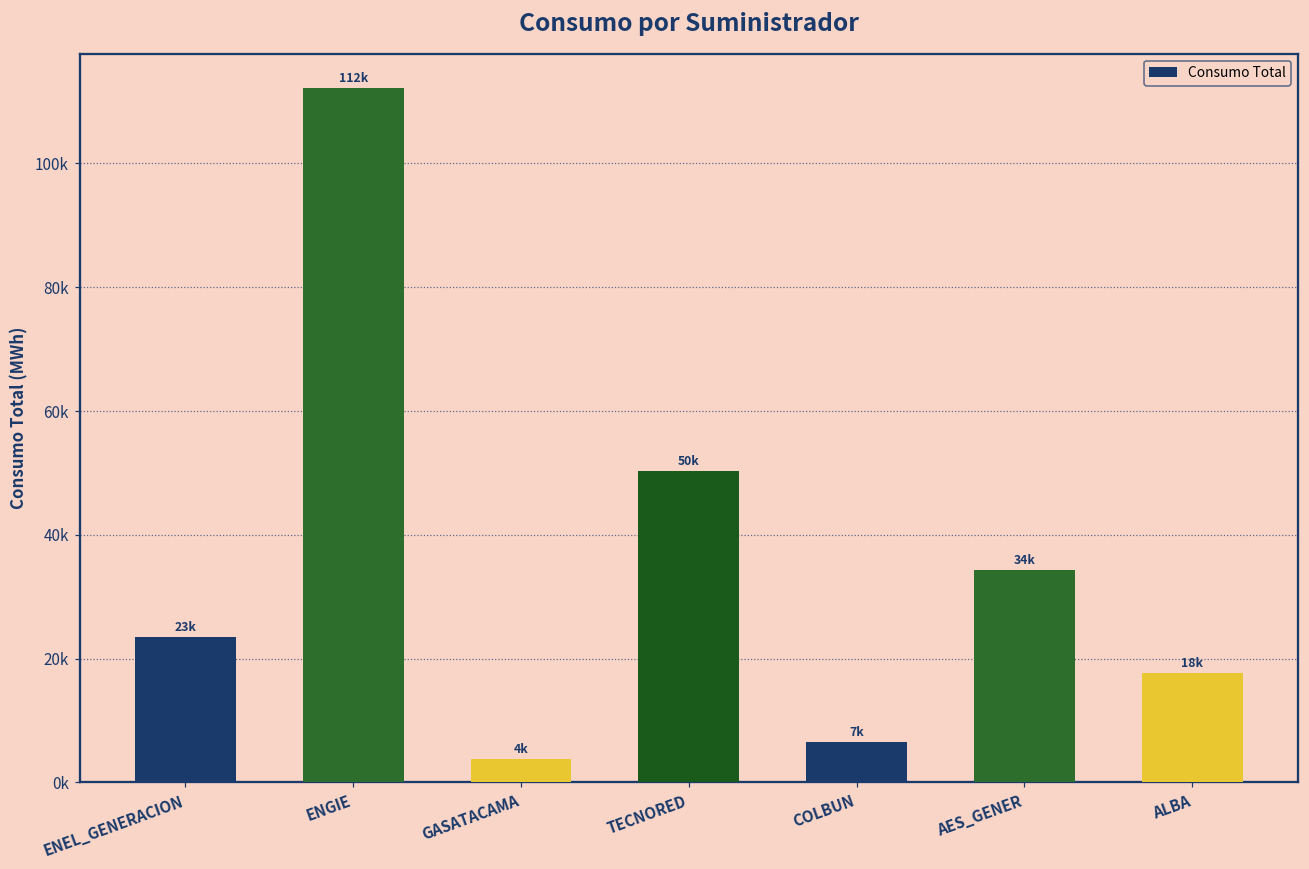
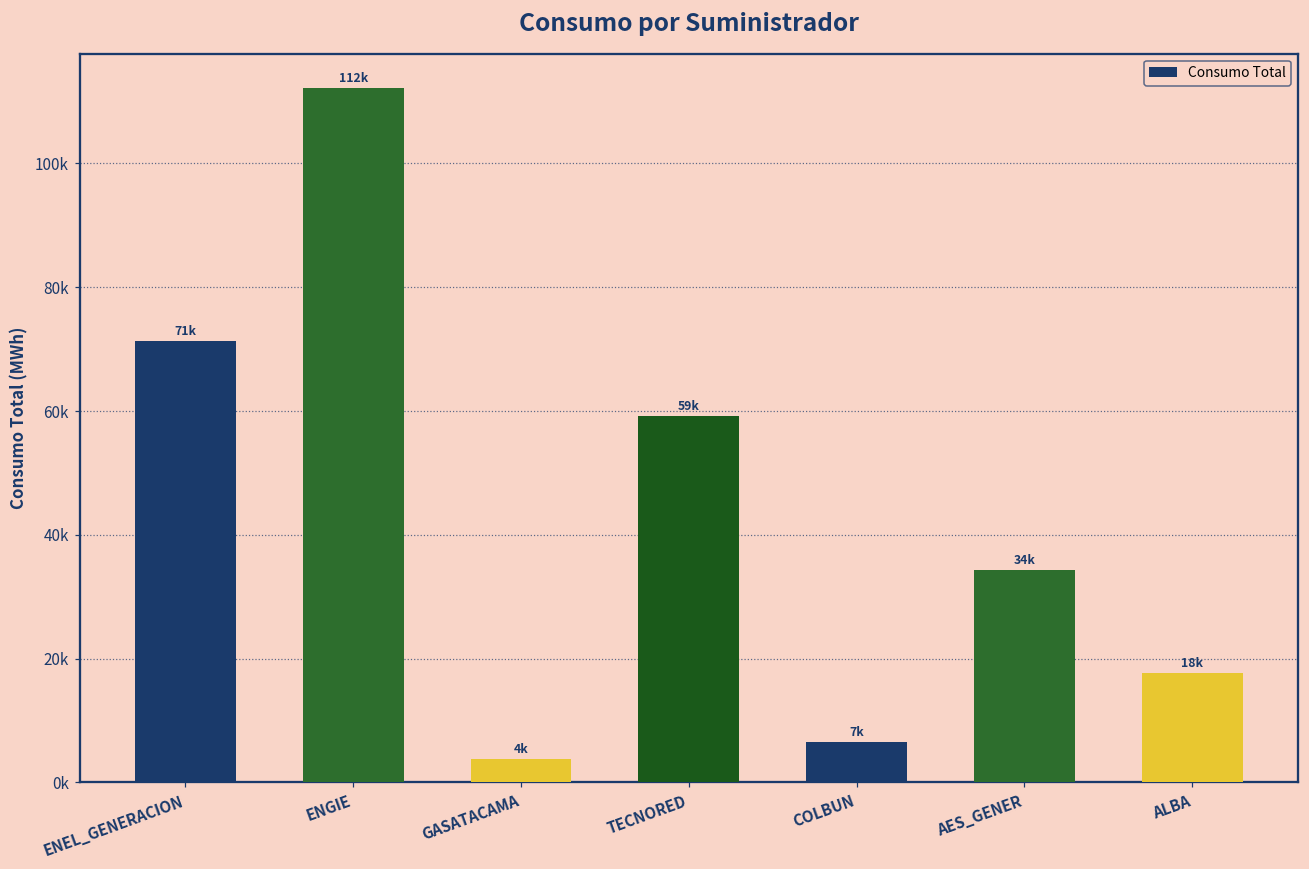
  {
-   "ENEL_GENERACION": "23k",
+   "ENEL_GENERACION": "71k",
    "ENGIE": "112k",
    "GASATACAMA": "4k",
-   "TECNORED": "50k",
+   "TECNORED": "59k",
    "COLBUN": "7k",
    "AES_GENER": "34k",
    "ALBA": "18k"
  }
